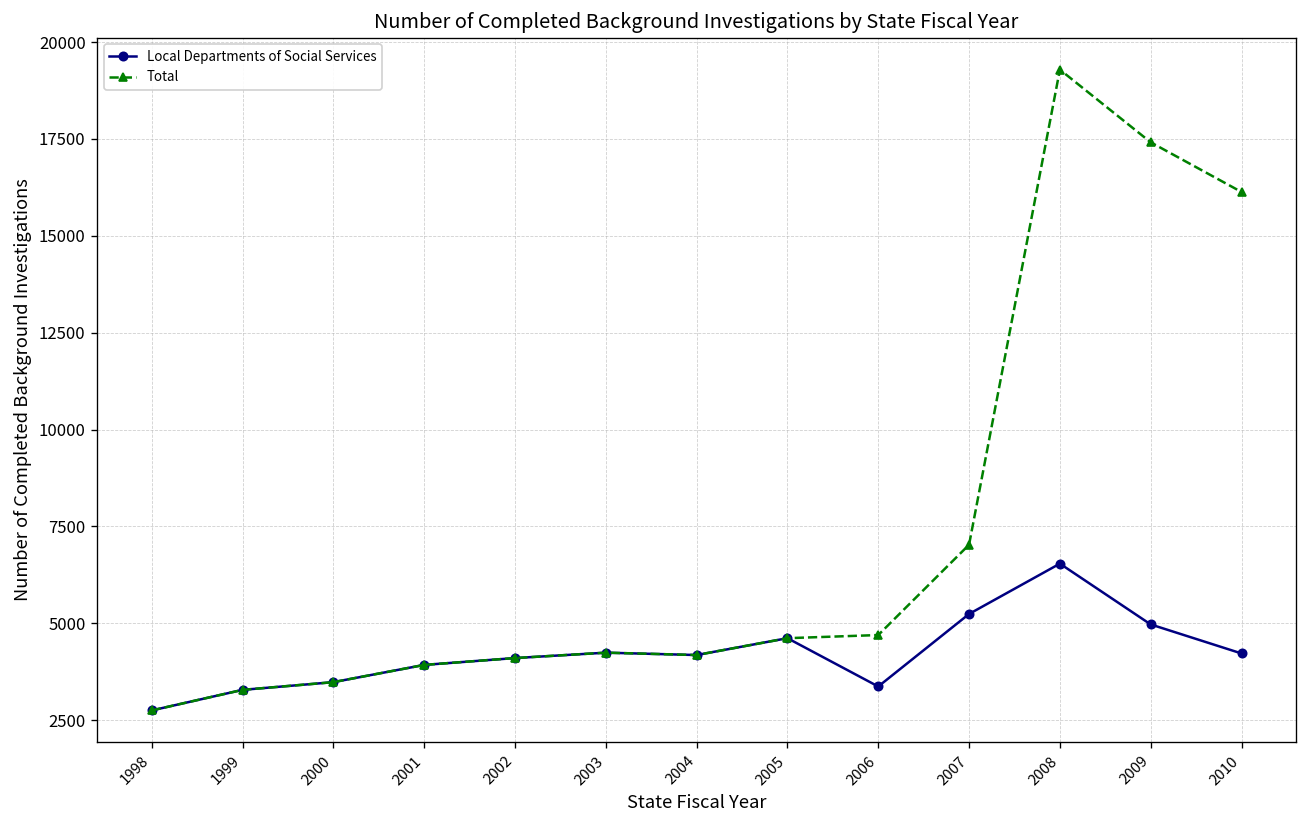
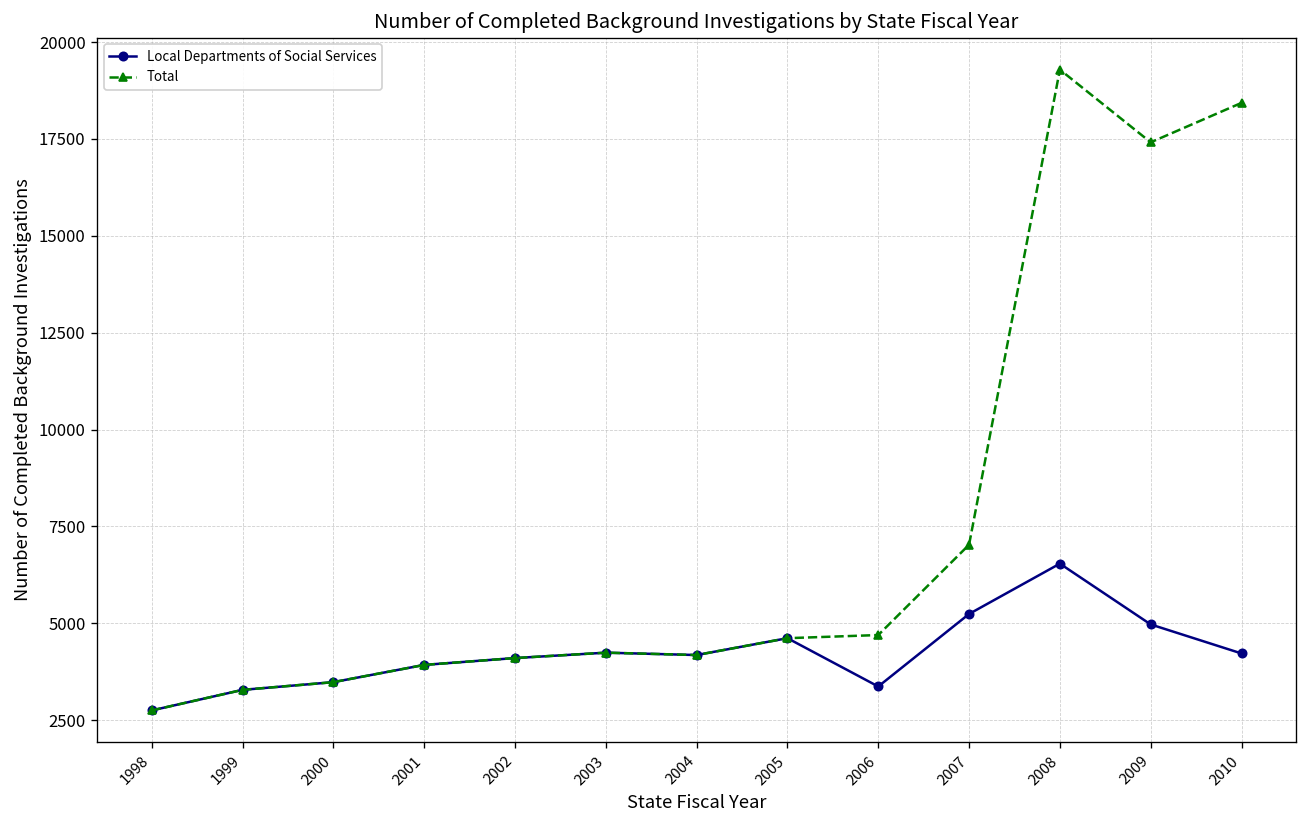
  {
    "Local Departments of Social Services": {
      "2006": 3400,
      "2007": 5200,
      "2008": 6500,
      "2009": 5000,
      "2010": 4200
    },
    "Total": {
      "2006": 4700,
      "2007": 7000,
      "2008": 19300,
      "2009": 17400,
-     "2010": 16100
+     "2010": 18400
    }
  }
